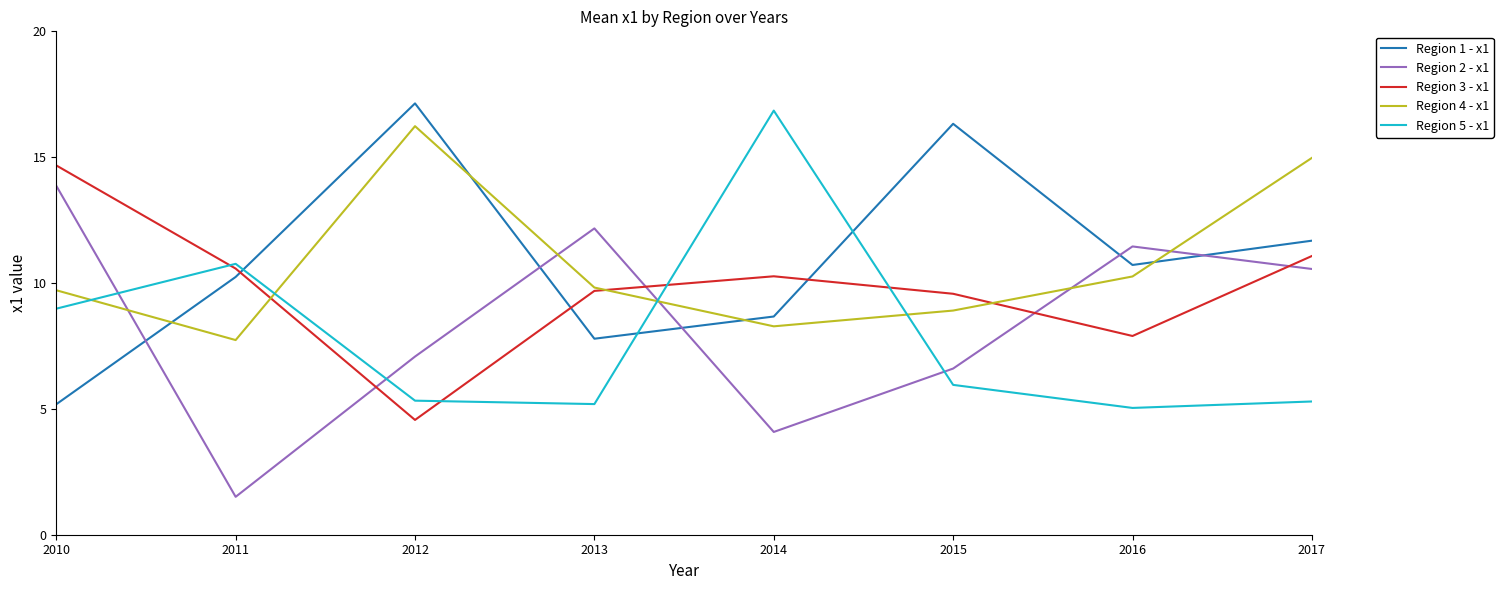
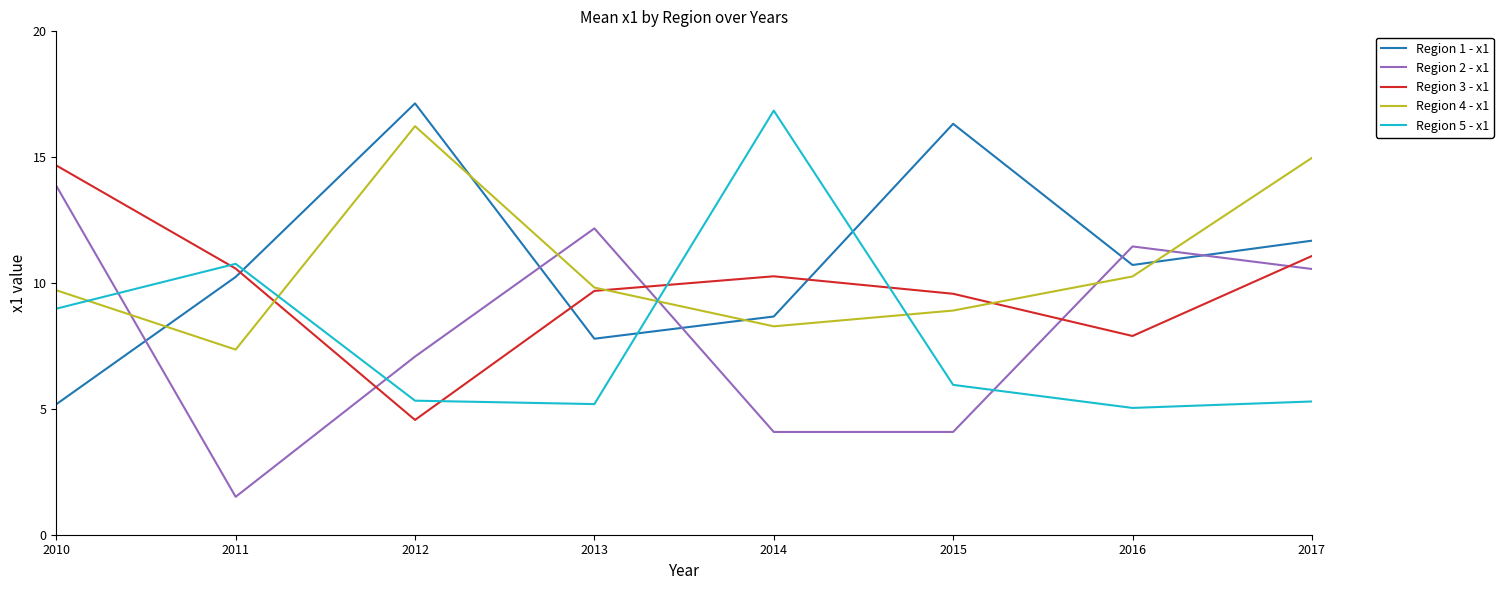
  {
    "Region 1 - x1": {
      "2010": 5.2,
      "2011": 10.2,
      "2012": 17.1,
      "2013": 7.8,
      "2014": 8.7,
      "2015": 16.3,
      "2016": 10.7,
      "2017": 11.7
    },
    "Region 2 - x1": {
      "2010": 13.9,
      "2011": 1.5,
      "2012": 7.1,
      "2013": 12.2,
      "2014": 4.1,
-     "2015": 6.6,
+     "2015": 4.1,
      "2016": 11.5,
      "2017": 10.6
    },
    "Region 3 - x1": {
      "2010": 14.7,
      "2011": 10.6,
      "2012": 4.6,
      "2013": 9.7,
      "2014": 10.3,
      "2015": 9.6,
      "2016": 7.9,
      "2017": 11.1
    },
    "Region 4 - x1": {
      "2010": 9.7,
-     "2011": 7.7,
+     "2011": 7.4,
      "2012": 16.2,
      "2013": 9.8,
      "2014": 8.3,
      "2015": 8.9,
      "2016": 10.3,
      "2017": 15.0
    },
    "Region 5 - x1": {
      "2010": 9.0,
      "2011": 10.8,
      "2012": 5.3,
      "2013": 5.2,
      "2014": 16.9,
      "2015": 6.0,
      "2016": 5.0,
      "2017": 5.3
    }
  }
